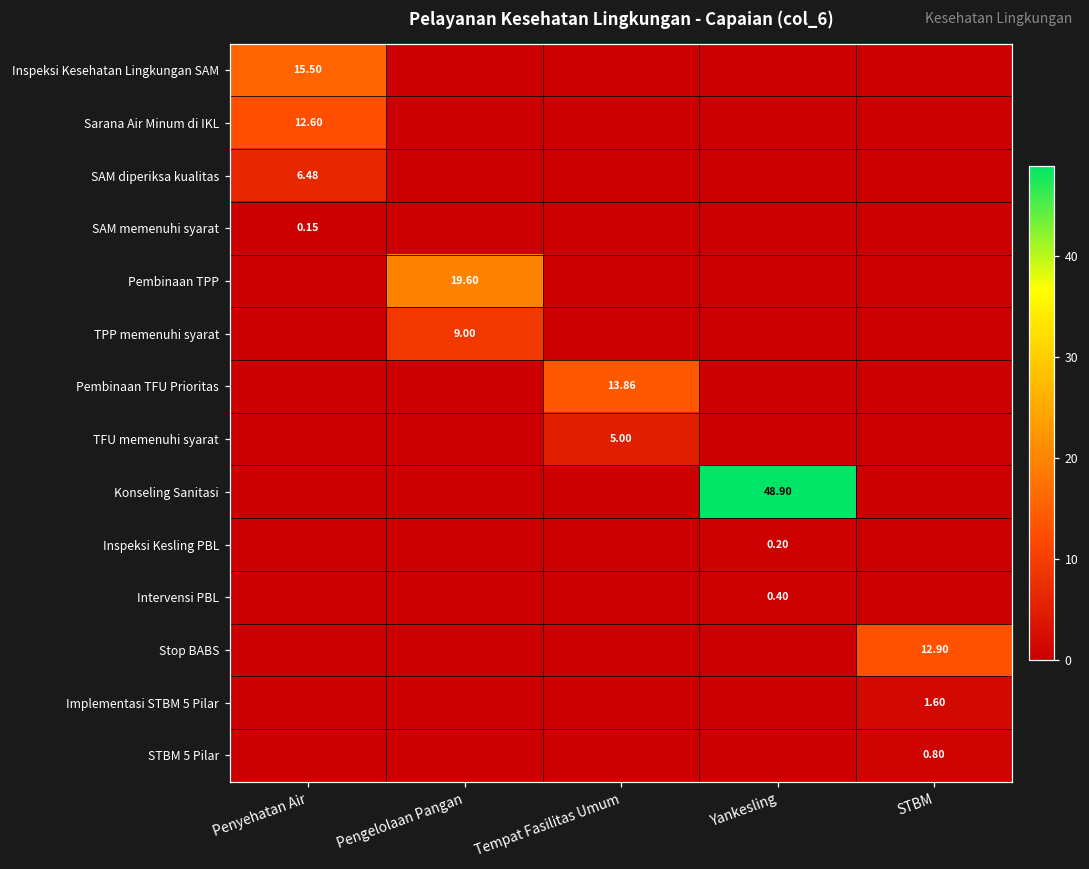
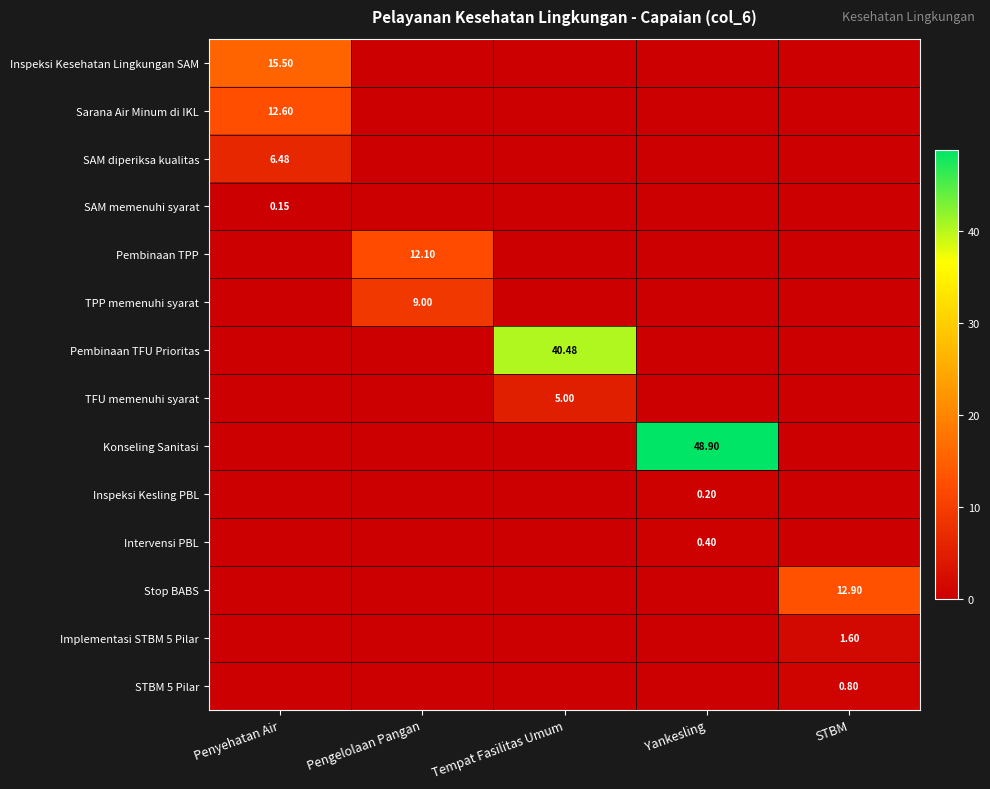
  {
    "Inspeksi Kesehatan Lingkungan SAM": {
      "Penyehatan Air": 15.50
    },
    "Sarana Air Minum di IKL": {
      "Penyehatan Air": 12.60
    },
    "SAM diperiksa kualitas": {
      "Penyehatan Air": 6.48
    },
    "SAM memenuhi syarat": {
      "Penyehatan Air": 0.15
    },
    "Pembinaan TPP": {
-     "Pengelolaan Pangan": 19.60
+     "Pengelolaan Pangan": 12.10
    },
    "TPP memenuhi syarat": {
      "Pengelolaan Pangan": 9.00
    },
    "Pembinaan TFU Prioritas": {
-     "Tempat Fasilitas Umum": 13.86
+     "Tempat Fasilitas Umum": 40.48
    },
    "TFU memenuhi syarat": {
      "Tempat Fasilitas Umum": 5.00
    },
    "Konseling Sanitasi": {
      "Yankesling": 48.90
    },
    "Inspeksi Kesling PBL": {
      "Yankesling": 0.20
    },
    "Intervensi PBL": {
      "Yankesling": 0.40
    },
    "Stop BABS": {
      "STBM": 12.90
    },
    "Implementasi STBM 5 Pilar": {
      "STBM": 1.60
    },
    "STBM 5 Pilar": {
      "STBM": 0.80
    }
  }
